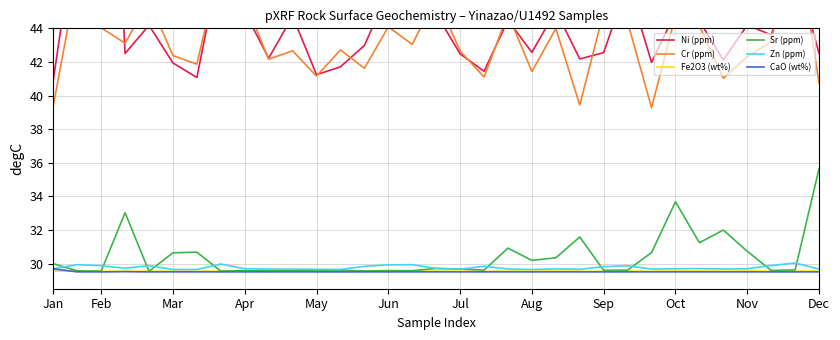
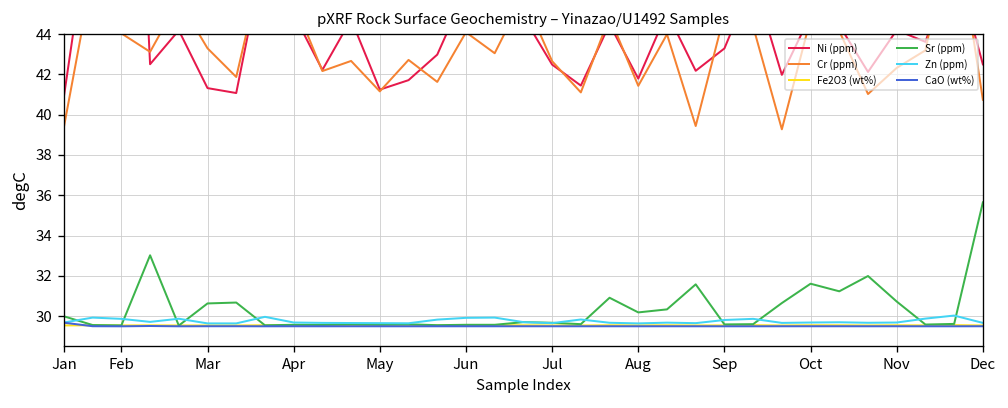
  {
    "Ni (ppm)": {
      "Jan": 40.9,
-     "Mar": 41.9,
+     "Mar": 41.3,
      "Jul": 42.5,
-     "Aug": 42.6,
-     "Sep": 42.6,
+     "Aug": 41.8,
+     "Sep": 43.3,
      "Dec": 42.5
    },
    "Cr (ppm)": {
      "Jan": 39.4,
      "Feb": 44.0,
-     "Mar": 42.4,
+     "Mar": 43.3,
      "Jun": 44.1,
      "Jul": 42.7,
      "Aug": 41.4,
      "Dec": 40.7
    },
    "Sr (ppm)": {
      "Jan": 30.0,
      "Mar": 30.6,
      "Aug": 30.2,
-     "Oct": 33.7,
+     "Oct": 31.6,
      "Nov": 30.7,
      "Dec": 35.6
    },
    "Zn (ppm)": {
      "Feb": 29.9,
      "Jun": 29.9,
      "Sep": 29.8
    }
  }
